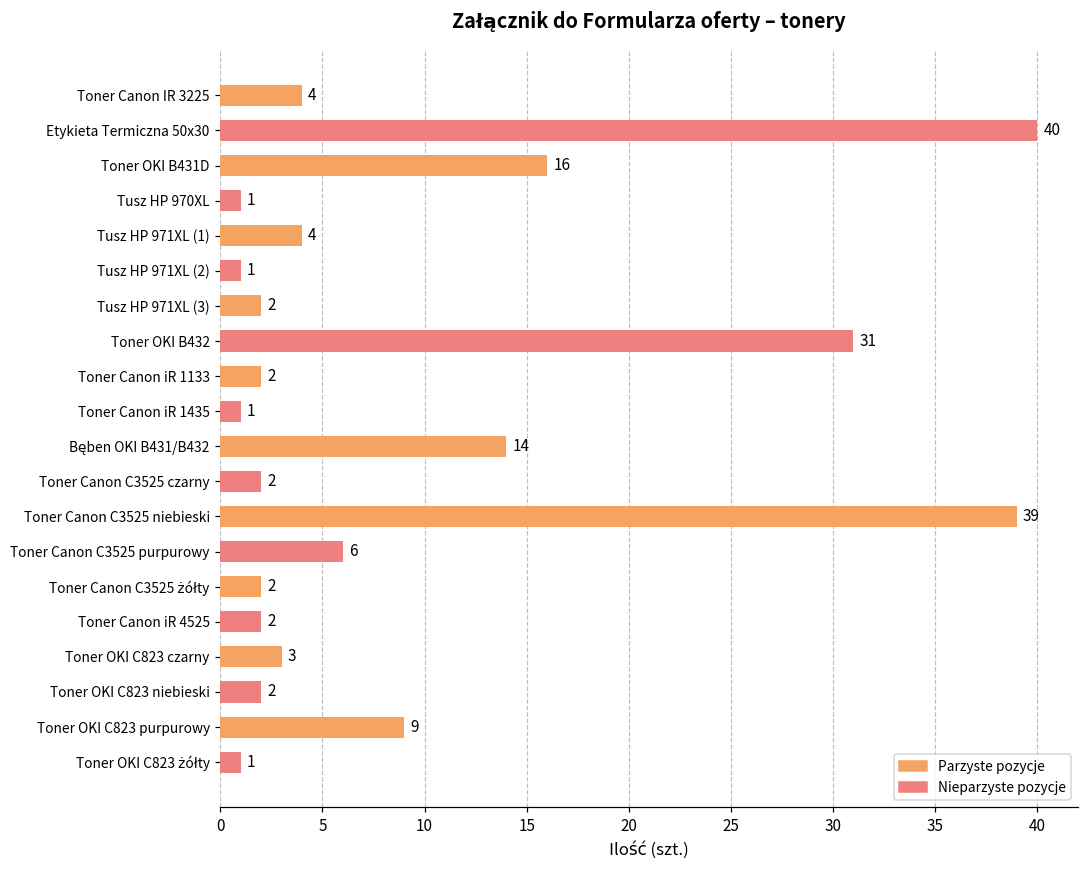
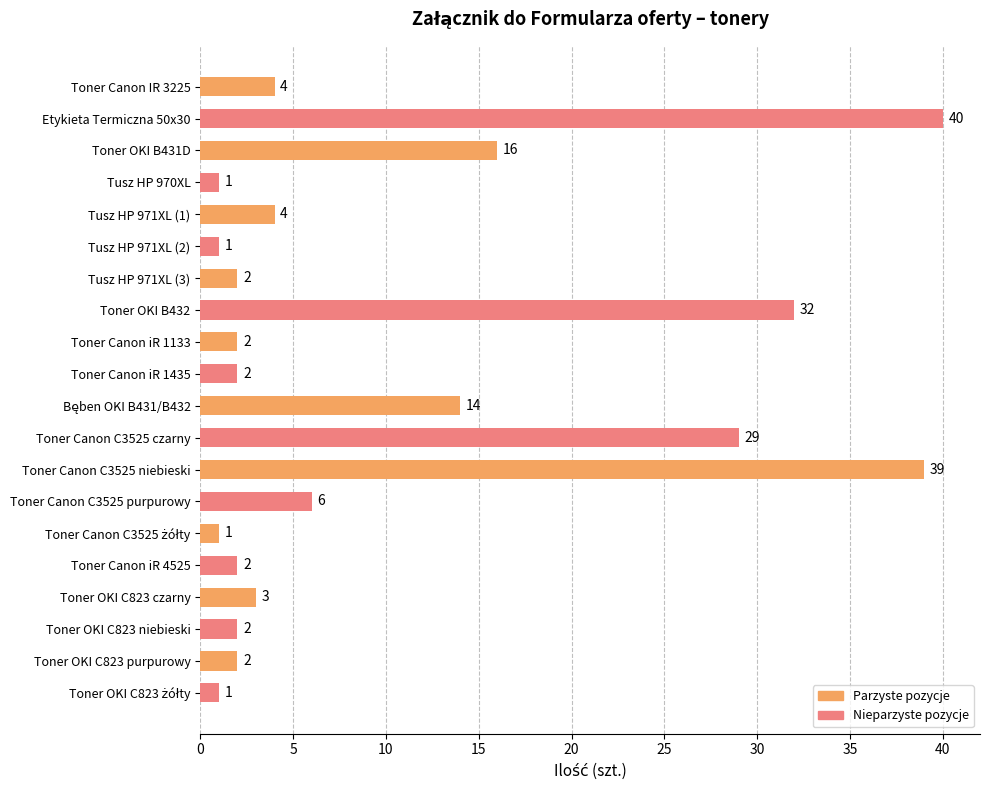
  {
    "Toner Canon IR 3225": 4,
    "Etykieta Termiczna 50x30": 40,
    "Toner OKI B431D": 16,
    "Tusz HP 970XL": 1,
    "Tusz HP 971XL (1)": 4,
    "Tusz HP 971XL (2)": 1,
    "Tusz HP 971XL (3)": 2,
-   "Toner OKI B432": 31,
+   "Toner OKI B432": 32,
    "Toner Canon iR 1133": 2,
-   "Toner Canon iR 1435": 1,
+   "Toner Canon iR 1435": 2,
    "Bęben OKI B431/B432": 14,
-   "Toner Canon C3525 czarny": 2,
+   "Toner Canon C3525 czarny": 29,
    "Toner Canon C3525 niebieski": 39,
    "Toner Canon C3525 purpurowy": 6,
-   "Toner Canon C3525 żółty": 2,
+   "Toner Canon C3525 żółty": 1,
    "Toner Canon iR 4525": 2,
    "Toner OKI C823 czarny": 3,
    "Toner OKI C823 niebieski": 2,
-   "Toner OKI C823 purpurowy": 9,
+   "Toner OKI C823 purpurowy": 2,
    "Toner OKI C823 żółty": 1
  }
